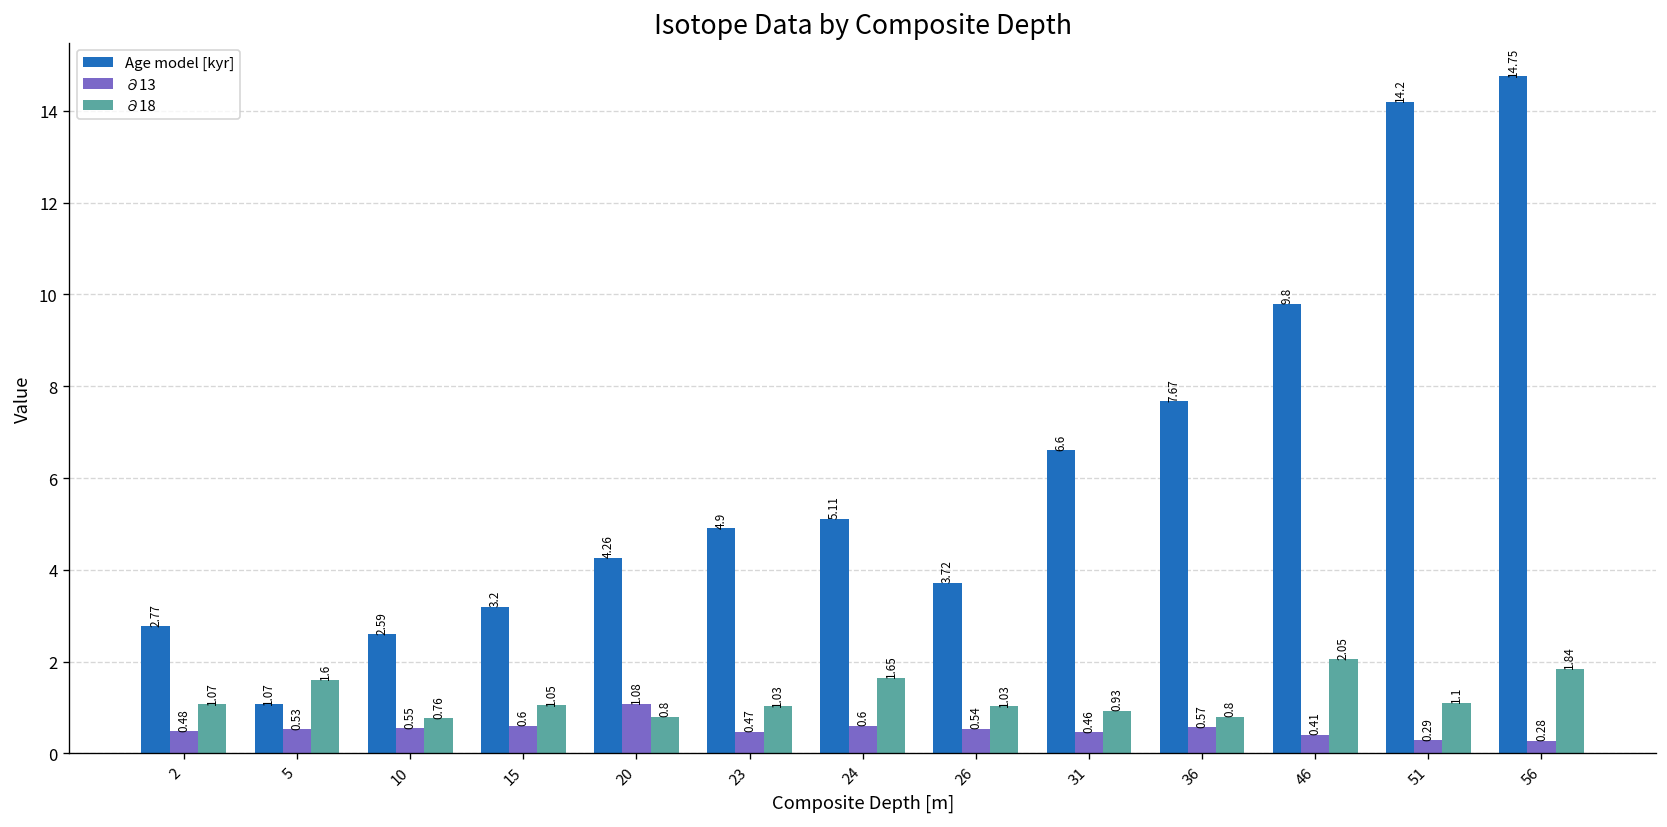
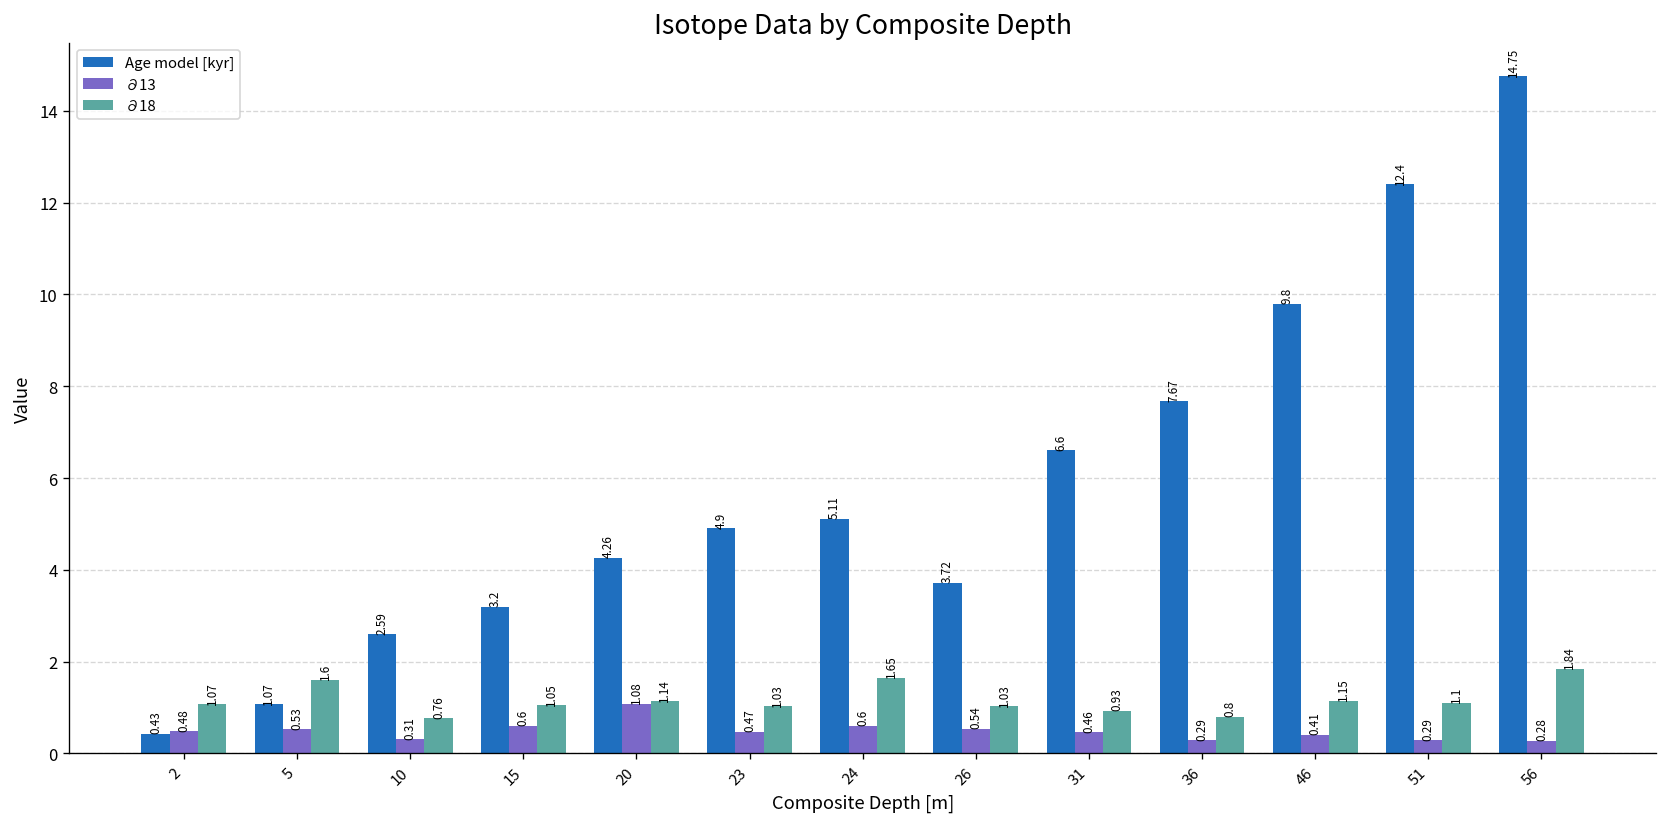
  {
    "Age model [kyr]": {
-     "2": 2.77,
+     "2": 0.43,
      "5": 1.07,
      "10": 2.59,
      "15": 3.2,
      "20": 4.26,
      "23": 4.9,
      "24": 5.11,
      "26": 3.72,
      "31": 6.6,
      "36": 7.67,
      "46": 9.8,
-     "51": 14.2,
+     "51": 12.4,
      "56": 14.75
    },
    "∂13": {
      "2": 0.48,
      "5": 0.53,
-     "10": 0.55,
+     "10": 0.31,
      "15": 0.6,
      "20": 1.08,
      "23": 0.47,
      "24": 0.6,
      "26": 0.54,
      "31": 0.46,
-     "36": 0.57,
+     "36": 0.29,
      "46": 0.41,
      "51": 0.29,
      "56": 0.28
    },
    "∂18": {
      "2": 1.07,
      "5": 1.6,
      "10": 0.76,
      "15": 1.05,
-     "20": 0.8,
+     "20": 1.14,
      "23": 1.03,
      "24": 1.65,
      "26": 1.03,
      "31": 0.93,
      "36": 0.8,
-     "46": 2.05,
+     "46": 1.15,
      "51": 1.1,
      "56": 1.84
    }
  }
